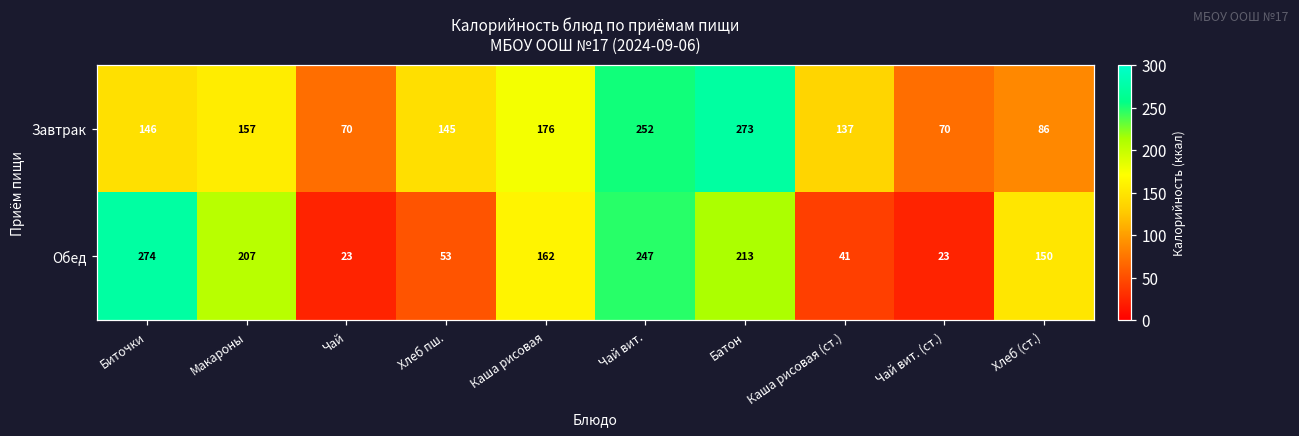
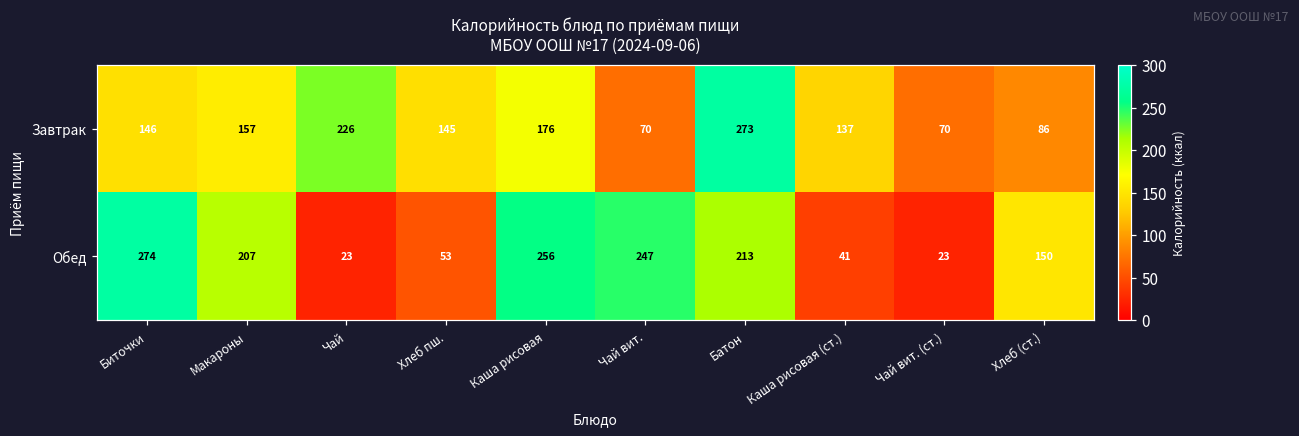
  {
    "Завтрак": {
      "Биточки": 146,
      "Макароны": 157,
-     "Чай": 70,
+     "Чай": 226,
      "Хлеб пш.": 145,
      "Каша рисовая": 176,
-     "Чай вит.": 252,
+     "Чай вит.": 70,
      "Батон": 273,
      "Каша рисовая (ст.)": 137,
      "Чай вит. (ст.)": 70,
      "Хлеб (ст.)": 86
    },
    "Обед": {
      "Биточки": 274,
      "Макароны": 207,
      "Чай": 23,
      "Хлеб пш.": 53,
-     "Каша рисовая": 162,
+     "Каша рисовая": 256,
      "Чай вит.": 247,
      "Батон": 213,
      "Каша рисовая (ст.)": 41,
      "Чай вит. (ст.)": 23,
      "Хлеб (ст.)": 150
    }
  }
